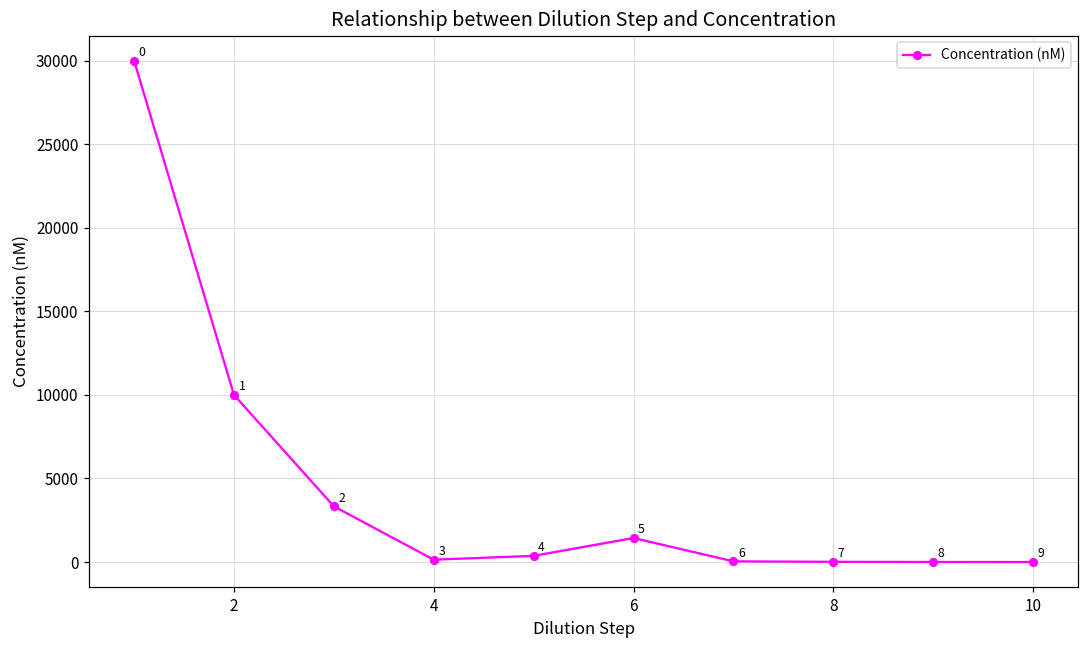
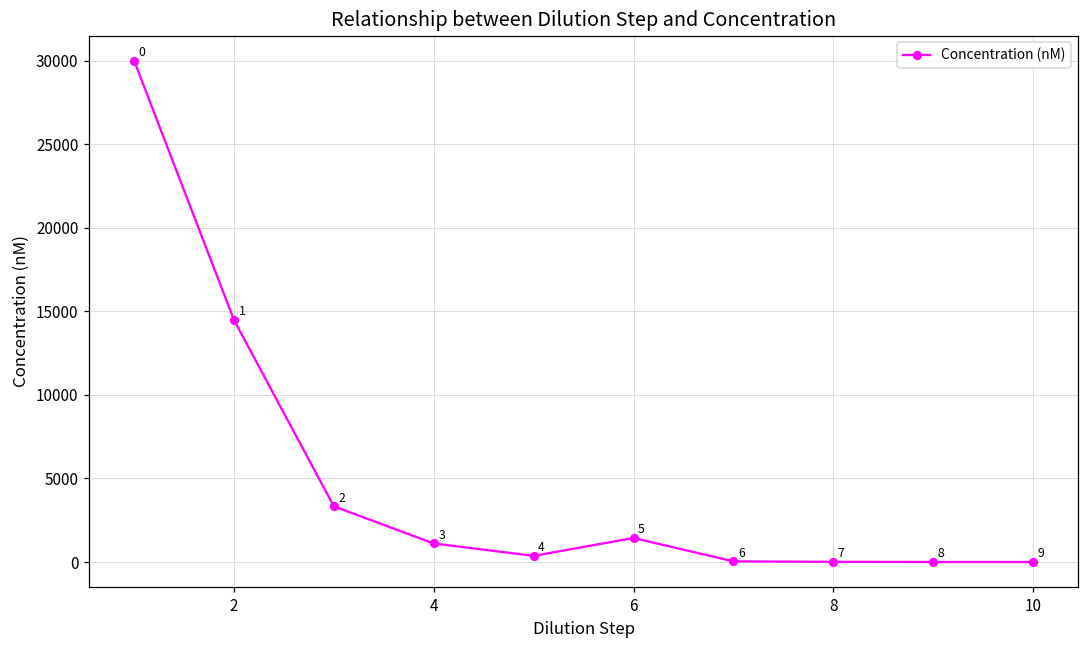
  {
-   "2": 10000,
-   "4": 100
+   "2": 14500,
+   "4": 1100
  }
